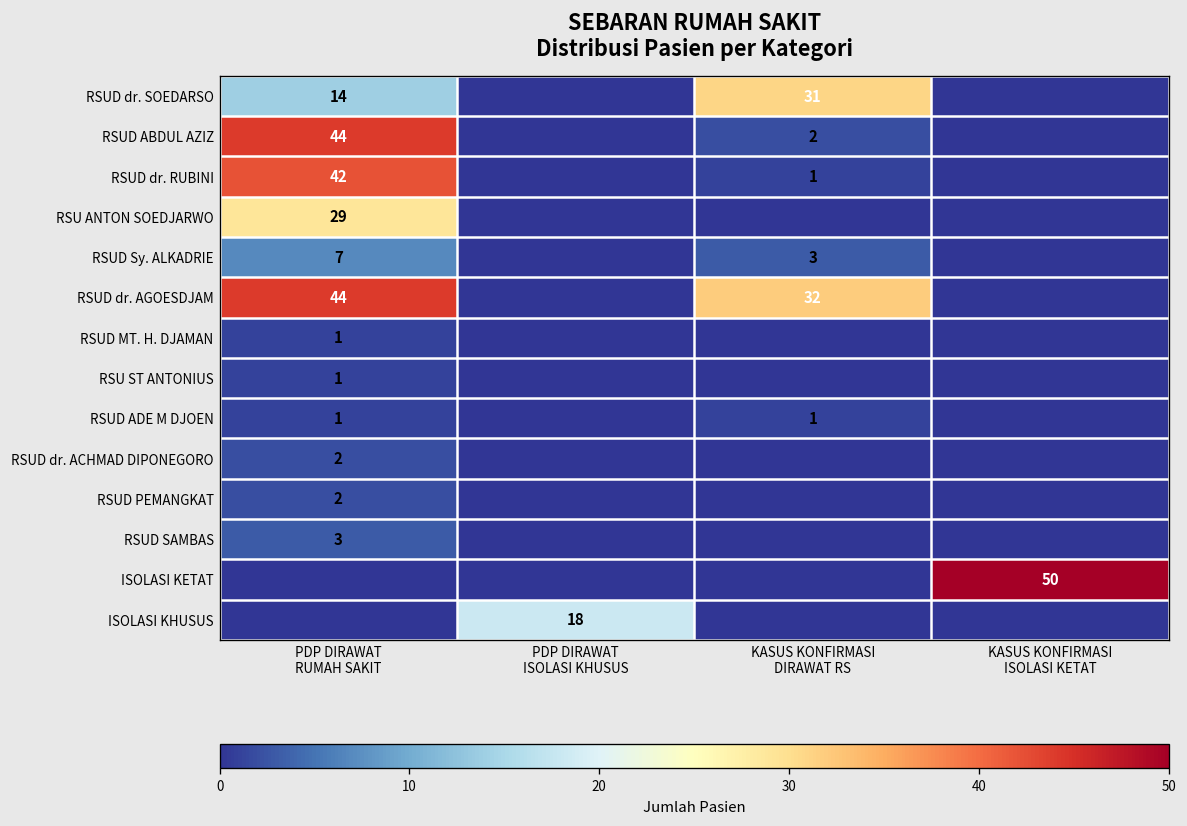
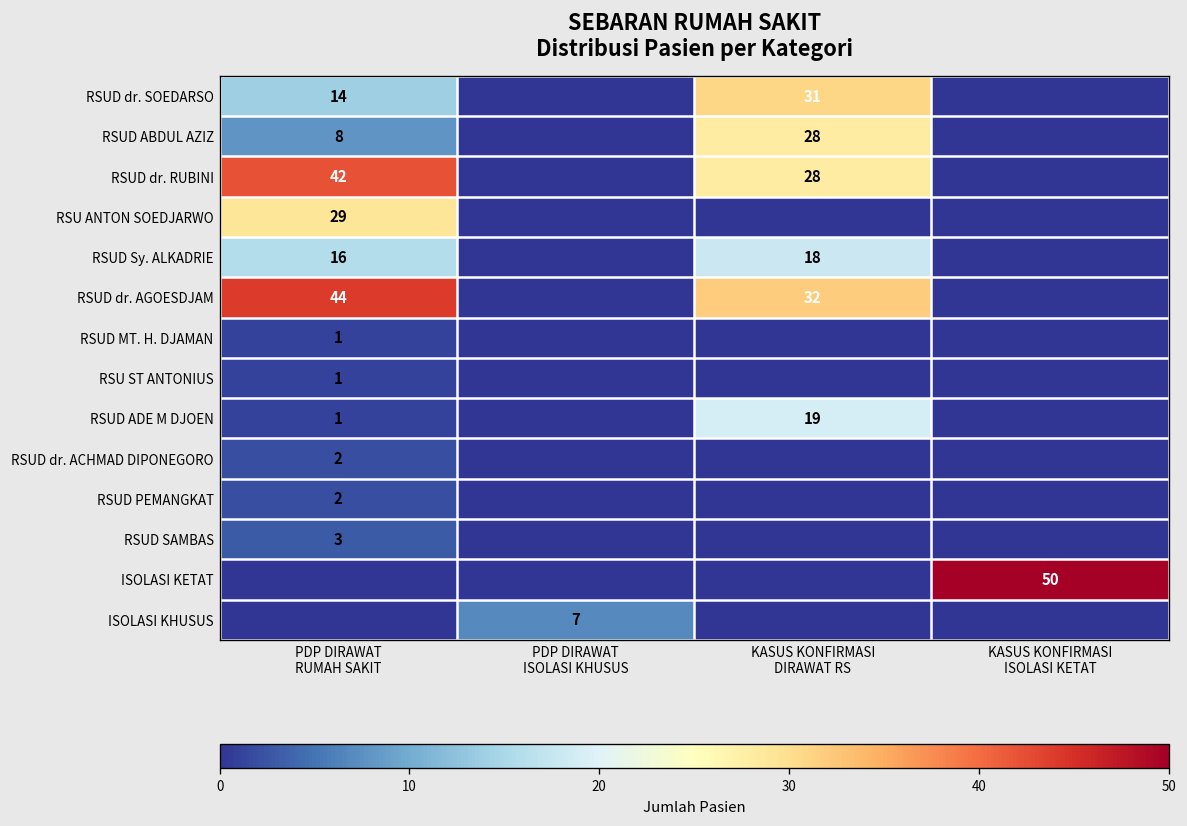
  {
    "RSUD dr. SOEDARSO": {
      "PDP DIRAWAT RUMAH SAKIT": 14,
      "KASUS KONFIRMASI DIRAWAT RS": 31
    },
    "RSUD ABDUL AZIZ": {
-     "PDP DIRAWAT RUMAH SAKIT": 44,
-     "KASUS KONFIRMASI DIRAWAT RS": 2
+     "PDP DIRAWAT RUMAH SAKIT": 8,
+     "KASUS KONFIRMASI DIRAWAT RS": 28
    },
    "RSUD dr. RUBINI": {
      "PDP DIRAWAT RUMAH SAKIT": 42,
-     "KASUS KONFIRMASI DIRAWAT RS": 1
+     "KASUS KONFIRMASI DIRAWAT RS": 28
    },
    "RSU ANTON SOEDJARWO": {
      "PDP DIRAWAT RUMAH SAKIT": 29
    },
    "RSUD Sy. ALKADRIE": {
-     "PDP DIRAWAT RUMAH SAKIT": 7,
-     "KASUS KONFIRMASI DIRAWAT RS": 3
+     "PDP DIRAWAT RUMAH SAKIT": 16,
+     "KASUS KONFIRMASI DIRAWAT RS": 18
    },
    "RSUD dr. AGOESDJAM": {
      "PDP DIRAWAT RUMAH SAKIT": 44,
      "KASUS KONFIRMASI DIRAWAT RS": 32
    },
    "RSUD MT. H. DJAMAN": {
      "PDP DIRAWAT RUMAH SAKIT": 1
    },
    "RSU ST ANTONIUS": {
      "PDP DIRAWAT RUMAH SAKIT": 1
    },
    "RSUD ADE M DJOEN": {
      "PDP DIRAWAT RUMAH SAKIT": 1,
-     "KASUS KONFIRMASI DIRAWAT RS": 1
+     "KASUS KONFIRMASI DIRAWAT RS": 19
    },
    "RSUD dr. ACHMAD DIPONEGORO": {
      "PDP DIRAWAT RUMAH SAKIT": 2
    },
    "RSUD PEMANGKAT": {
      "PDP DIRAWAT RUMAH SAKIT": 2
    },
    "RSUD SAMBAS": {
      "PDP DIRAWAT RUMAH SAKIT": 3
    },
    "ISOLASI KETAT": {
      "KASUS KONFIRMASI ISOLASI KETAT": 50
    },
    "ISOLASI KHUSUS": {
-     "PDP DIRAWAT ISOLASI KHUSUS": 18
+     "PDP DIRAWAT ISOLASI KHUSUS": 7
    }
  }
